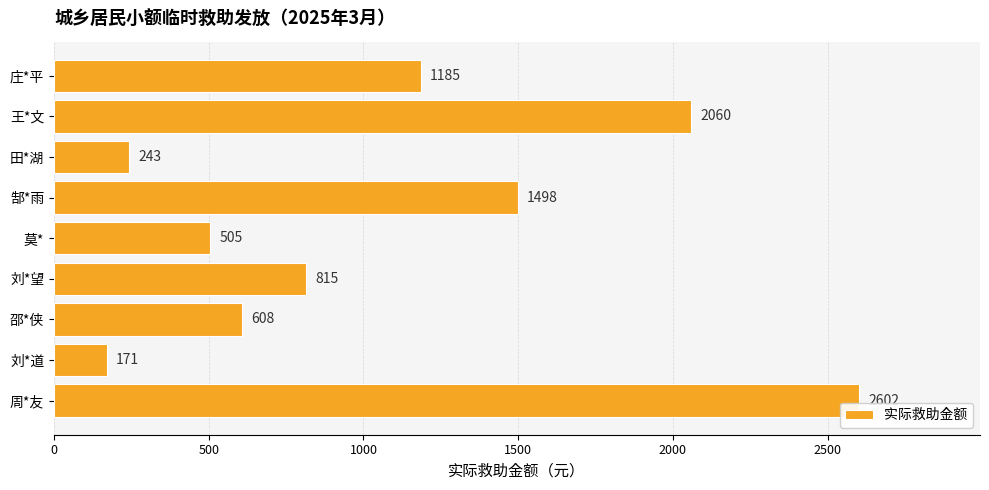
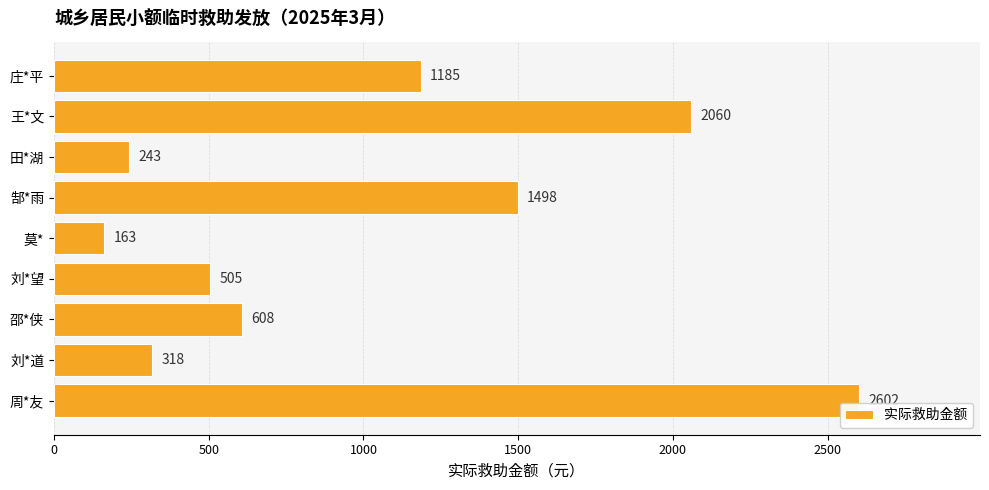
  {
    "庄*平": 1185,
    "王*文": 2060,
    "田*湖": 243,
    "郜*雨": 1498,
-   "莫*": 505,
-   "刘*望": 815,
+   "莫*": 163,
+   "刘*望": 505,
    "邵*侠": 608,
-   "刘*道": 171
+   "刘*道": 318
  }
